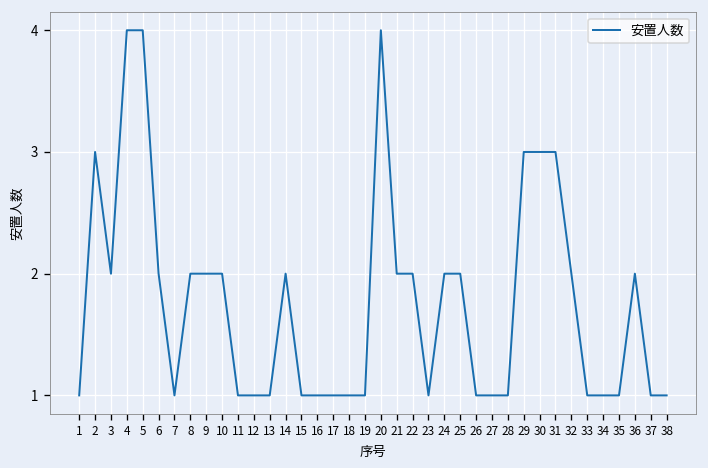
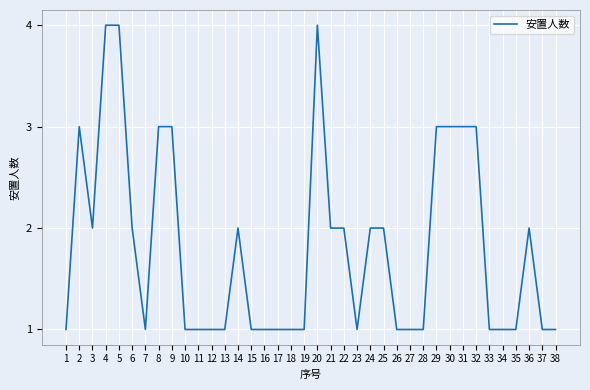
  {
    "1": 1,
    "2": 3,
    "3": 2,
    "4": 4,
    "5": 4,
    "6": 2,
    "7": 1,
-   "8": 2,
-   "9": 2,
-   "10": 2,
+   "8": 3,
+   "9": 3,
+   "10": 1,
    "11": 1,
    "12": 1,
    "13": 1,
    "14": 2,
    "15": 1,
    "16": 1,
    "17": 1,
    "18": 1,
    "19": 1,
    "20": 4,
    "21": 2,
    "22": 2,
    "23": 1,
    "24": 2,
    "25": 2,
    "26": 1,
    "27": 1,
    "28": 1,
    "29": 3,
    "30": 3,
    "31": 3,
-   "32": 2,
+   "32": 3,
    "33": 1,
    "34": 1,
    "35": 1,
    "36": 2,
    "37": 1,
    "38": 1
  }
